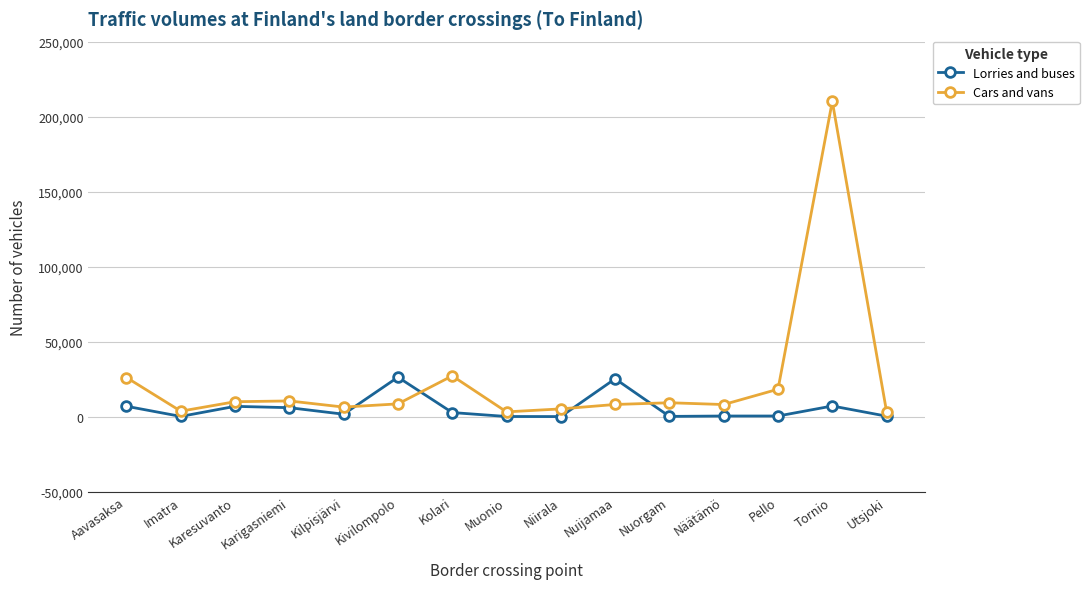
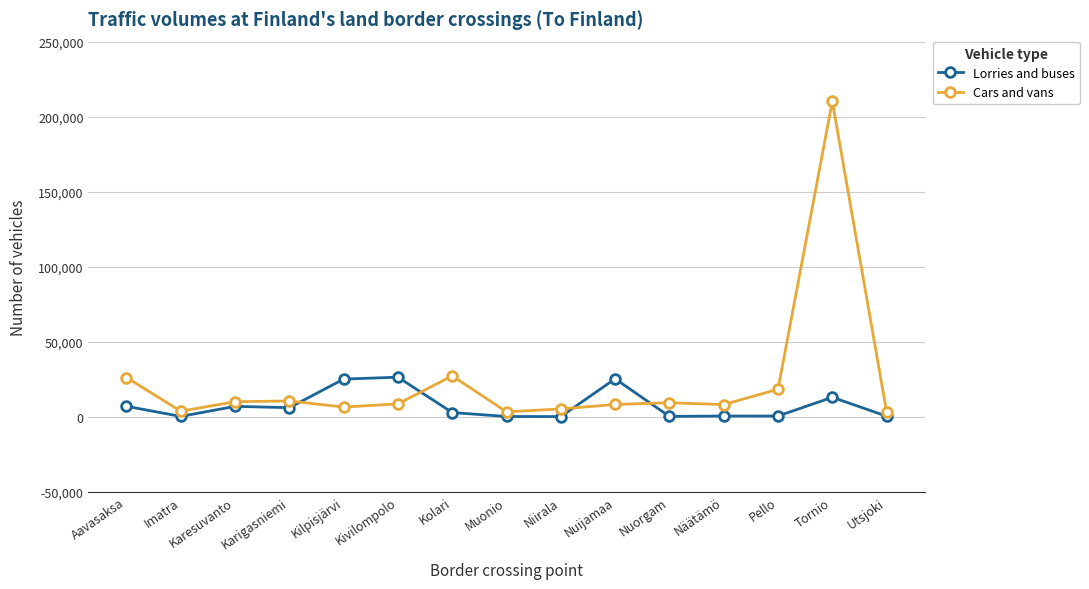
  {
    "Lorries and buses": {
      "Aavasaksa": "7,000",
      "Imatra": "0",
      "Karesuvanto": "7,000",
      "Karigasniemi": "6,000",
-     "Kilpisjärvi": "2,000",
+     "Kilpisjärvi": "25,000",
      "Kivilompolo": "26,000",
      "Kolari": "3,000",
      "Muonio": "0",
      "Niirala": "0",
      "Nuijamaa": "25,000",
      "Nuorgam": "0",
      "Näätämö": "0",
      "Pello": "0",
-     "Tornio": "7,000",
+     "Tornio": "13,000",
      "Utsjoki": "0"
    },
    "Cars and vans": {
      "Aavasaksa": "26,000",
      "Imatra": "4,000",
      "Karesuvanto": "10,000",
      "Karigasniemi": "10,000",
      "Kilpisjärvi": "6,000",
      "Kivilompolo": "8,000",
      "Kolari": "27,000",
      "Muonio": "3,000",
      "Niirala": "5,000",
      "Nuijamaa": "8,000",
      "Nuorgam": "9,000",
      "Näätämö": "8,000",
      "Pello": "18,000",
      "Tornio": "210,000",
      "Utsjoki": "3,000"
    }
  }
